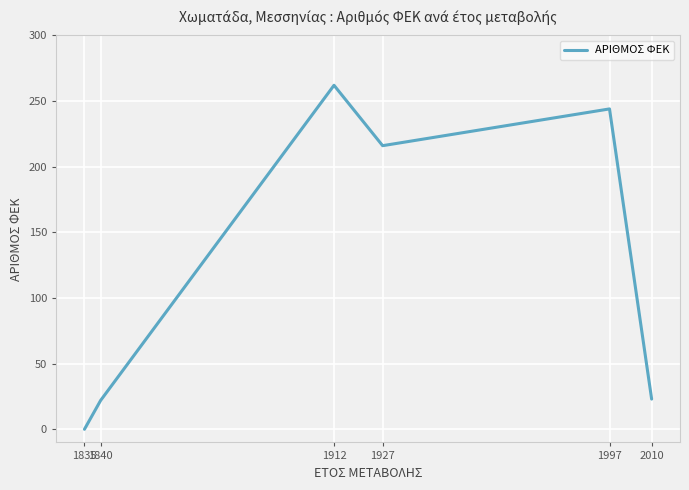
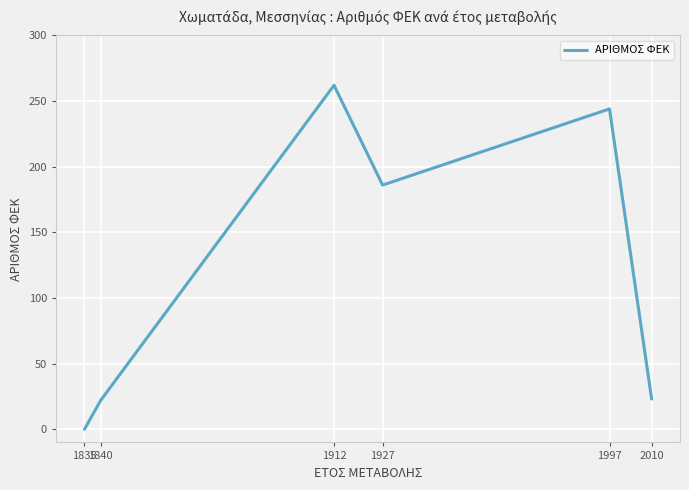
  {
    "1912": 262,
-   "1927": 216,
+   "1927": 186,
    "1997": 244,
    "2010": 23
  }
